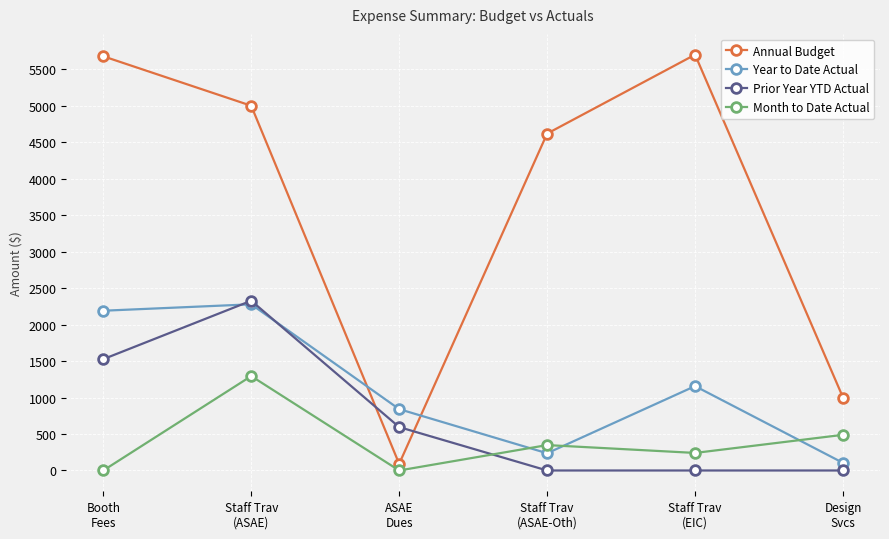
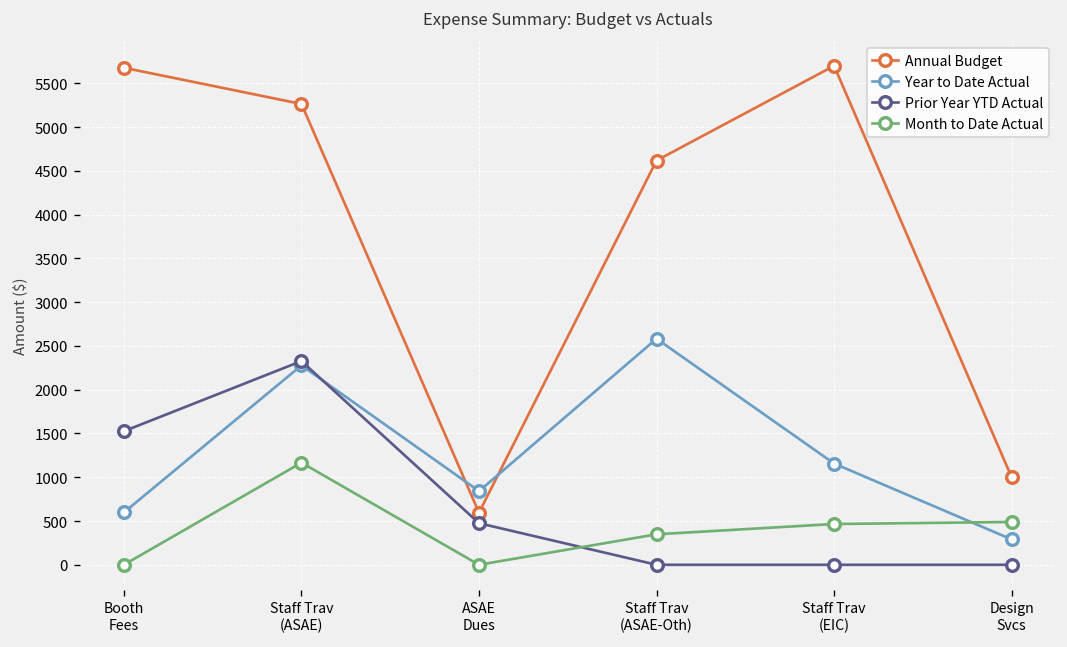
  {
    "Annual Budget": {
      "Booth Fees": 5700,
-     "Staff Trav (ASAE)": 5000,
-     "ASAE Dues": 100,
+     "Staff Trav (ASAE)": 5300,
+     "ASAE Dues": 600,
      "Staff Trav (ASAE-Oth)": 4600,
      "Staff Trav (EIC)": 5700,
      "Design Svcs": 1000
    },
    "Year to Date Actual": {
-     "Booth Fees": 2200,
+     "Booth Fees": 600,
      "Staff Trav (ASAE)": 2300,
      "ASAE Dues": 800,
-     "Staff Trav (ASAE-Oth)": 200,
+     "Staff Trav (ASAE-Oth)": 2600,
      "Staff Trav (EIC)": 1200,
-     "Design Svcs": 100
+     "Design Svcs": 300
    },
    "Prior Year YTD Actual": {
      "Booth Fees": 1500,
      "Staff Trav (ASAE)": 2300,
-     "ASAE Dues": 600,
+     "ASAE Dues": 500,
      "Staff Trav (ASAE-Oth)": 0,
      "Staff Trav (EIC)": 0,
      "Design Svcs": 0
    },
    "Month to Date Actual": {
      "Booth Fees": 0,
-     "Staff Trav (ASAE)": 1300,
+     "Staff Trav (ASAE)": 1200,
      "ASAE Dues": 0,
      "Staff Trav (ASAE-Oth)": 300,
-     "Staff Trav (EIC)": 200,
+     "Staff Trav (EIC)": 500,
      "Design Svcs": 500
    }
  }
